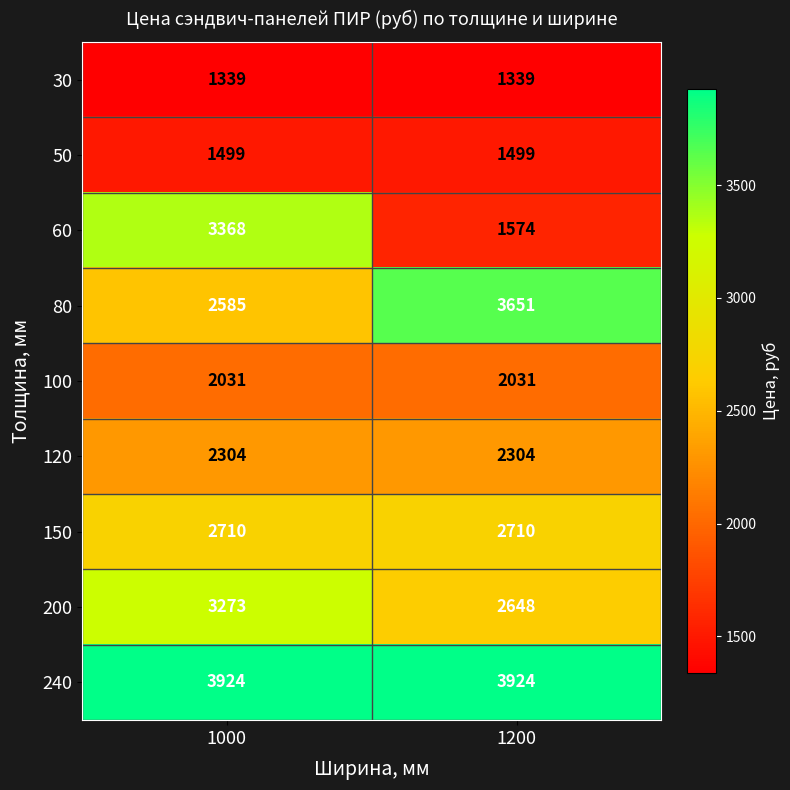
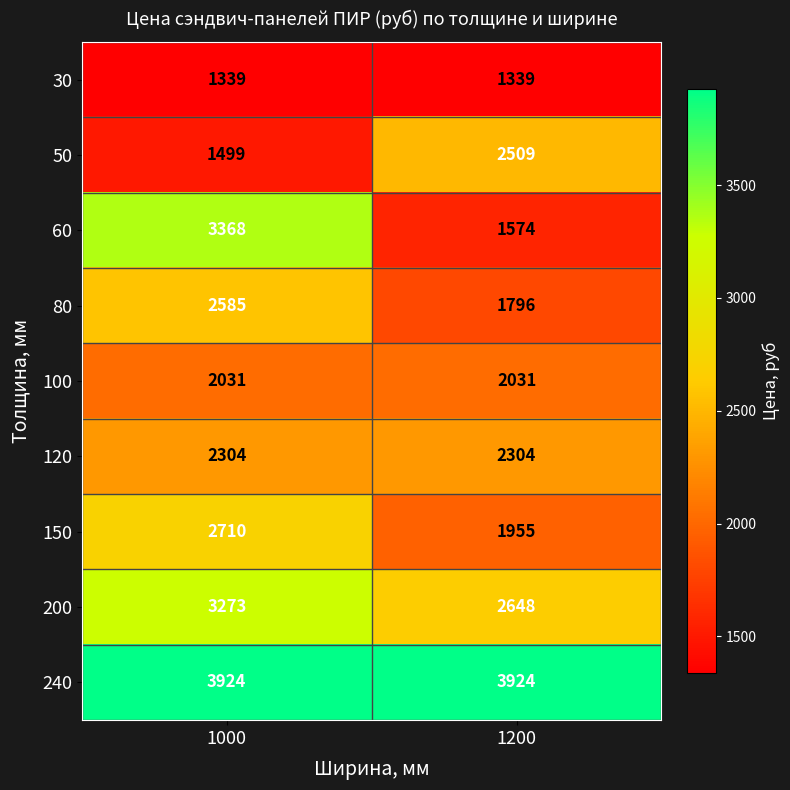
  {
    "30": {
      "1000": 1339,
      "1200": 1339
    },
    "50": {
      "1000": 1499,
-     "1200": 1499
+     "1200": 2509
    },
    "60": {
      "1000": 3368,
      "1200": 1574
    },
    "80": {
      "1000": 2585,
-     "1200": 3651
+     "1200": 1796
    },
    "100": {
      "1000": 2031,
      "1200": 2031
    },
    "120": {
      "1000": 2304,
      "1200": 2304
    },
    "150": {
      "1000": 2710,
-     "1200": 2710
+     "1200": 1955
    },
    "200": {
      "1000": 3273,
      "1200": 2648
    },
    "240": {
      "1000": 3924,
      "1200": 3924
    }
  }
